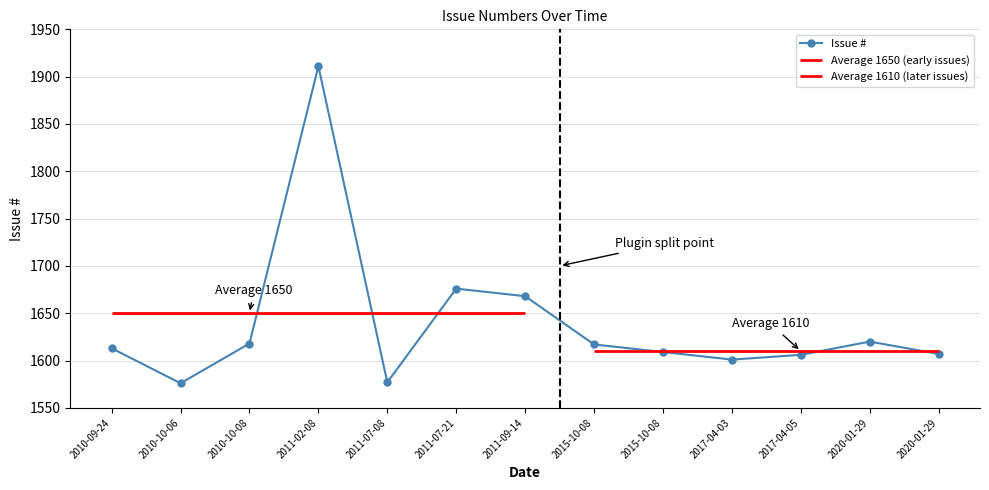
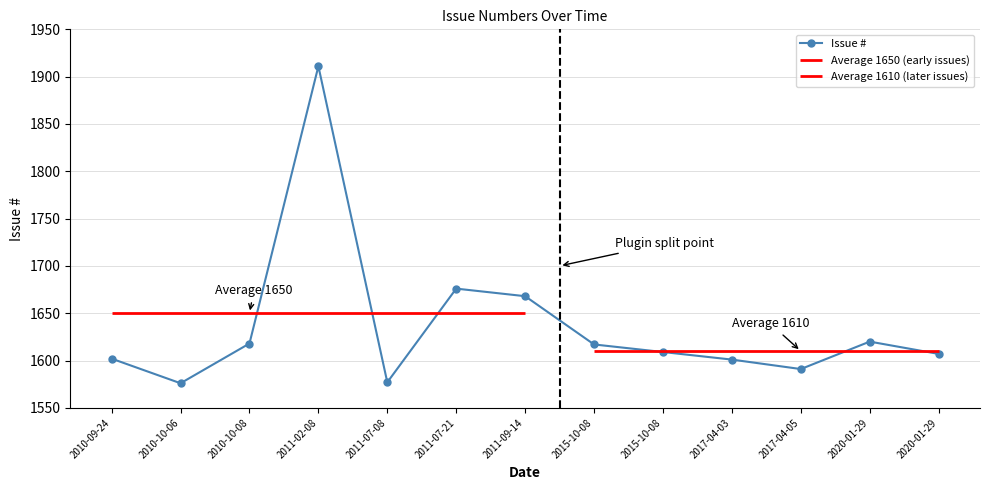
  {
-   "2010-09-24": 1610,
+   "2010-09-24": 1600,
    "2010-10-06": 1580,
    "2010-10-08": 1620,
    "2011-02-08": 1910,
    "2011-07-08": 1580,
    "2011-07-21": 1680,
    "2011-09-14": 1670,
-   "2017-04-05": 1610
+   "2017-04-05": 1590
  }
